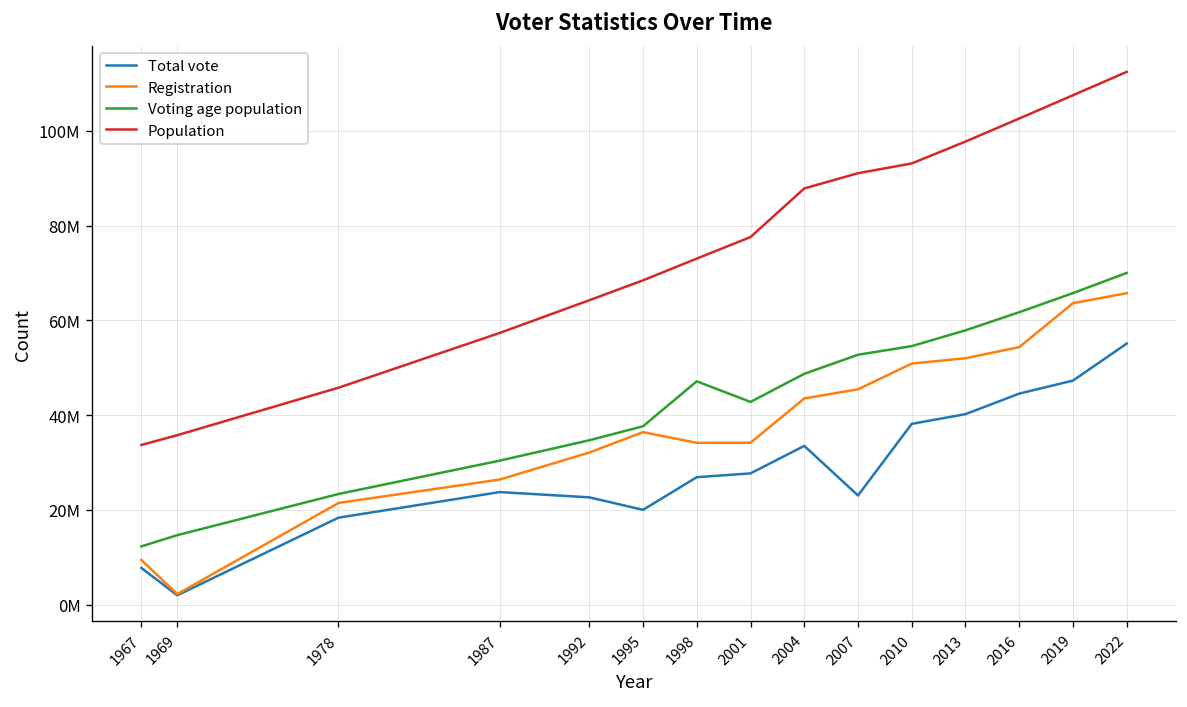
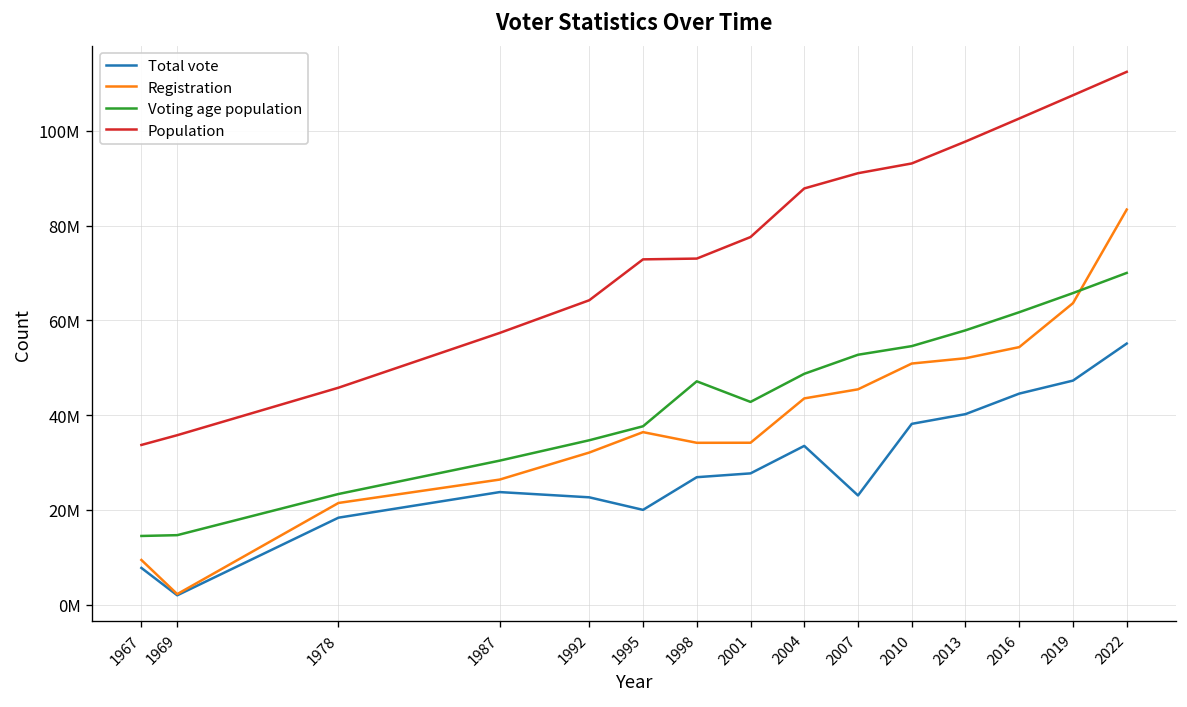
  {
    "Total vote": {
      "1967": 8000000,
      "1978": 18000000,
      "1987": 24000000,
      "1992": 23000000,
      "1995": 20000000,
      "1998": 27000000,
      "2001": 28000000,
      "2004": 34000000,
      "2007": 23000000,
      "2010": 38000000,
      "2013": 40000000,
      "2016": 45000000,
      "2019": 47000000,
      "2022": 55000000
    },
    "Registration": {
      "1967": 9000000,
      "1978": 21000000,
      "1987": 26000000,
      "1992": 32000000,
      "1995": 36000000,
      "1998": 34000000,
      "2001": 34000000,
      "2004": 44000000,
      "2007": 45000000,
      "2010": 51000000,
      "2013": 52000000,
      "2016": 54000000,
      "2019": 64000000,
-     "2022": 66000000
+     "2022": 83000000
    },
    "Voting age population": {
-     "1967": 12000000,
+     "1967": 14000000,
      "1969": 15000000,
      "1978": 23000000,
      "1987": 30000000,
      "1992": 35000000,
      "1995": 38000000,
      "1998": 47000000,
      "2001": 43000000,
      "2004": 49000000,
      "2007": 53000000,
      "2010": 55000000,
      "2013": 58000000,
      "2016": 62000000,
      "2019": 66000000,
      "2022": 70000000
    },
    "Population": {
      "1967": 34000000,
      "1969": 36000000,
      "1978": 46000000,
      "1987": 57000000,
      "1992": 64000000,
-     "1995": 68000000,
+     "1995": 73000000,
      "1998": 73000000,
      "2001": 78000000,
      "2004": 88000000,
      "2007": 91000000,
      "2010": 93000000,
      "2013": 98000000,
      "2016": 103000000,
      "2019": 108000000,
      "2022": 112000000
    }
  }
